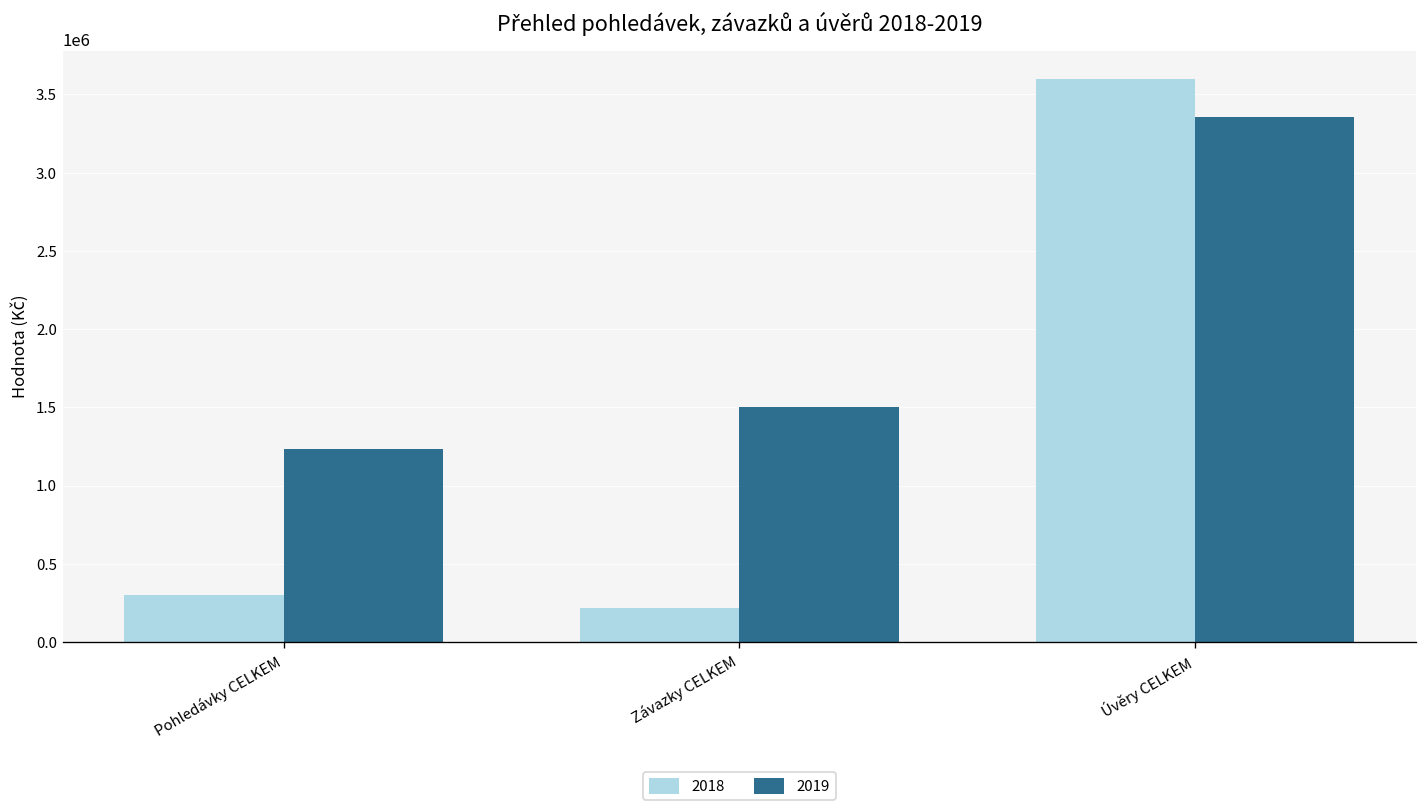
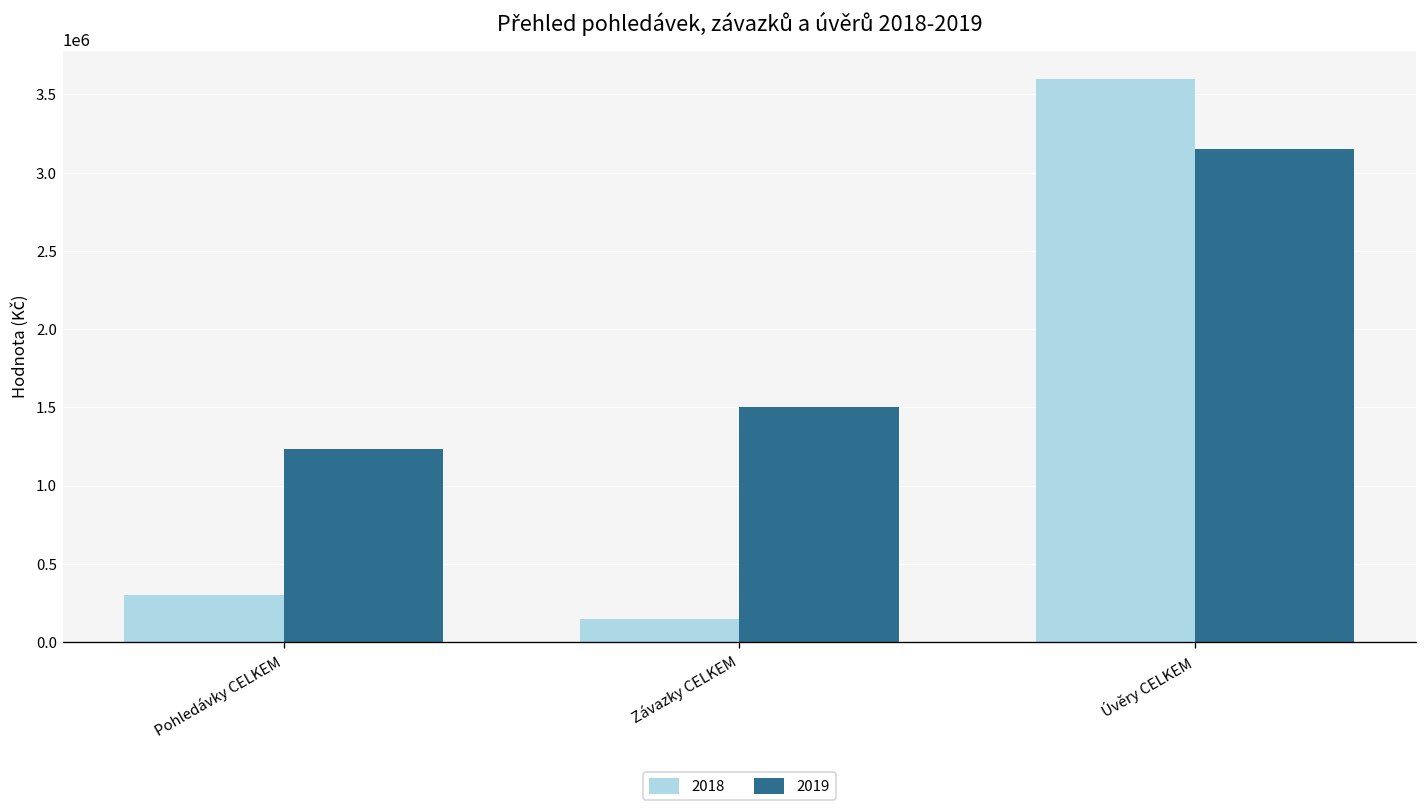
  {
    "2018": {
      "Pohledávky CELKEM": 300000,
-     "Závazky CELKEM": 220000,
+     "Závazky CELKEM": 140000,
      "Úvěry CELKEM": 3600000
    },
    "2019": {
      "Pohledávky CELKEM": 1230000,
      "Závazky CELKEM": 1500000,
-     "Úvěry CELKEM": 3350000
+     "Úvěry CELKEM": 3150000
    }
  }
